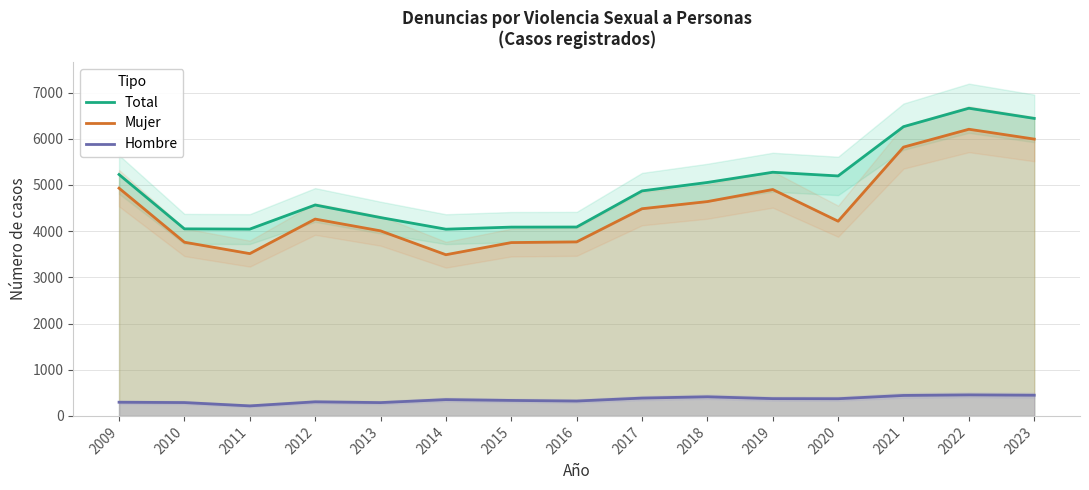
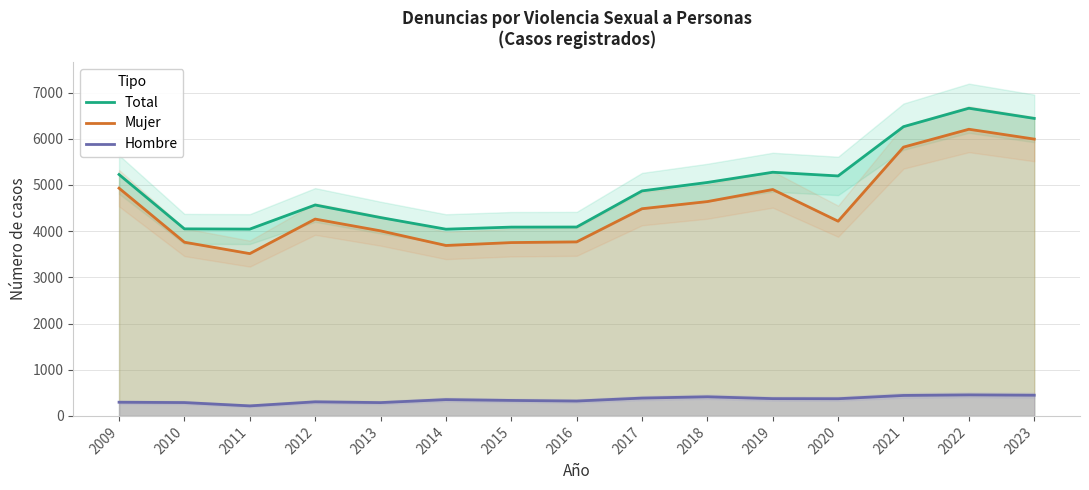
  {
    "Mujer": {
      "2009": 4900,
      "2010": 3800,
      "2011": 3500,
      "2012": 4300,
      "2013": 4000,
-     "2014": 3500,
+     "2014": 3700,
      "2015": 3800,
      "2016": 3800,
      "2017": 4500,
      "2018": 4600,
      "2019": 4900,
      "2020": 4200,
      "2021": 5800,
      "2022": 6200,
      "2023": 6000
    }
  }
